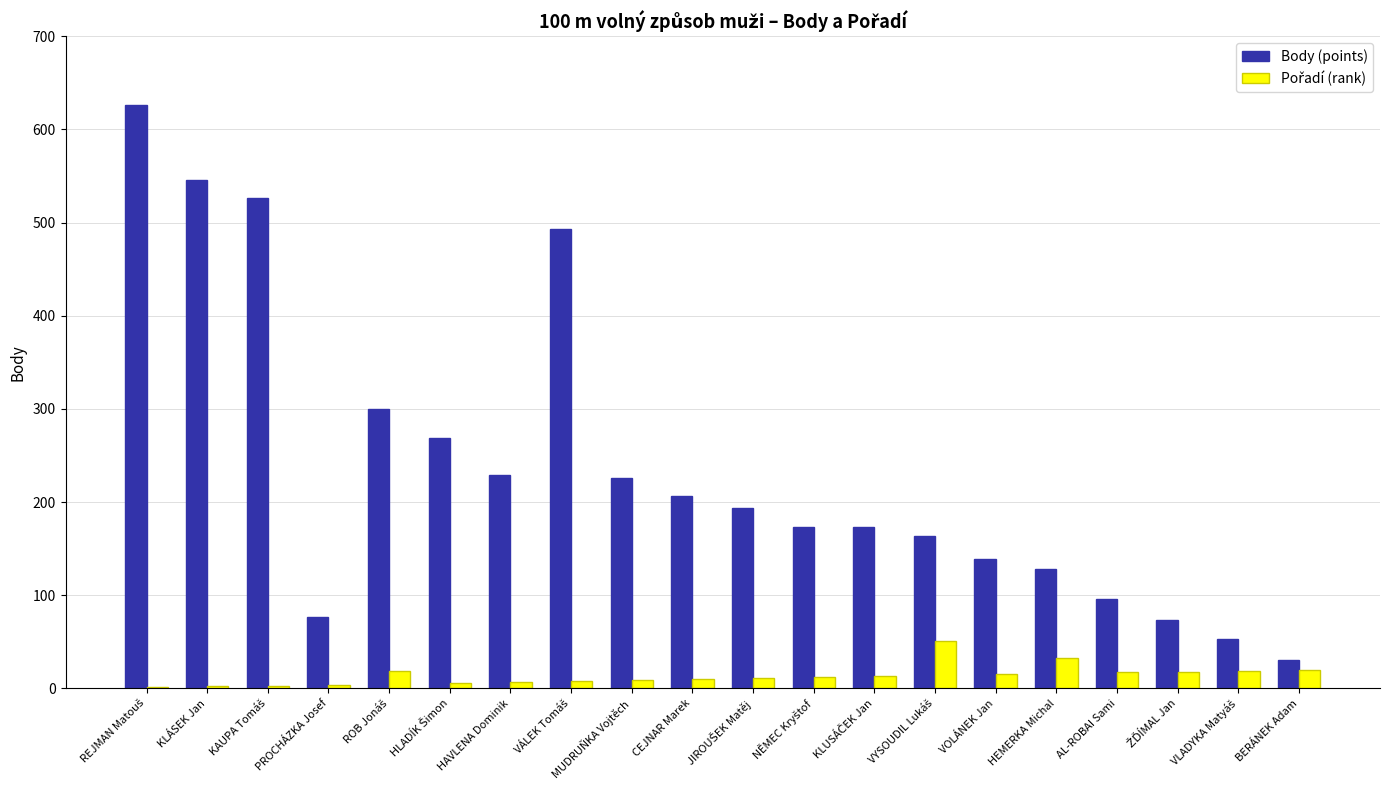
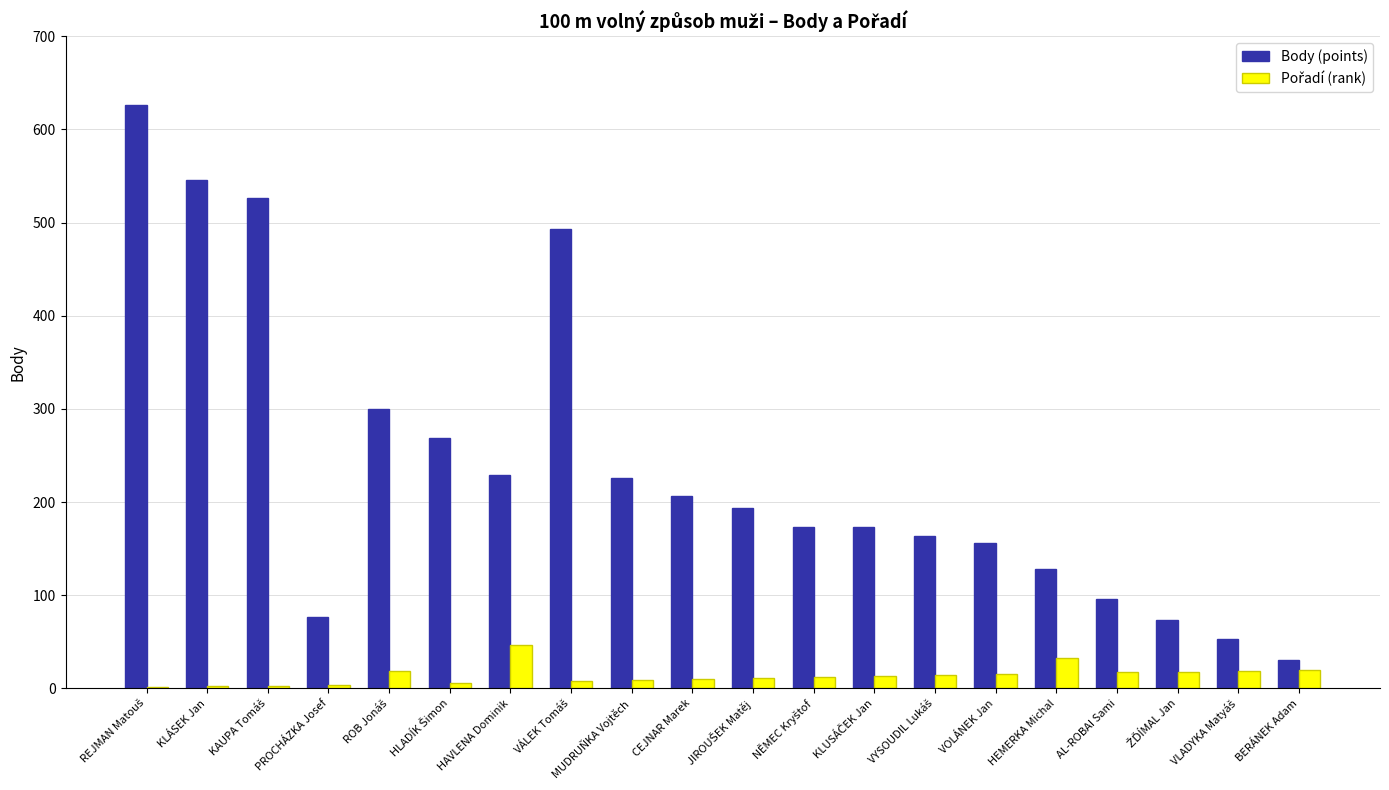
  {
    "Body (points)": {
      "REJMAN Matouš": 630,
      "KLÁSEK Jan": 550,
      "KAUPA Tomáš": 530,
      "PROCHÁZKA Josef": 80,
      "ROB Jonáš": 300,
      "HLADÍK Šimon": 270,
      "HAVLENA Dominik": 230,
      "VÁLEK Tomáš": 490,
      "MUDRUŇKA Vojtěch": 230,
      "CEJNAR Marek": 210,
      "JIROUŠEK Matěj": 190,
      "NĚMEC Kryštof": 170,
      "KLUSÁČEK Jan": 170,
      "VYSOUDIL Lukáš": 160,
-     "VOLÁNEK Jan": 140,
+     "VOLÁNEK Jan": 160,
      "HEMERKA Michal": 130,
      "AL-ROBAI Sami": 100,
      "ŽĎÍMAL Jan": 70,
      "VLADYKA Matyáš": 50,
      "BERÁNEK Adam": 30
    },
    "Pořadí (rank)": {
      "KAUPA Tomáš": 0,
      "PROCHÁZKA Josef": 0,
      "ROB Jonáš": 20,
      "HLADÍK Šimon": 10,
-     "HAVLENA Dominik": 10,
+     "HAVLENA Dominik": 50,
      "VÁLEK Tomáš": 10,
      "MUDRUŇKA Vojtěch": 10,
      "CEJNAR Marek": 10,
      "JIROUŠEK Matěj": 10,
      "NĚMEC Kryštof": 10,
      "KLUSÁČEK Jan": 10,
-     "VYSOUDIL Lukáš": 50,
+     "VYSOUDIL Lukáš": 10,
      "VOLÁNEK Jan": 20,
      "HEMERKA Michal": 30,
      "AL-ROBAI Sami": 20,
      "ŽĎÍMAL Jan": 20,
      "VLADYKA Matyáš": 20,
      "BERÁNEK Adam": 20
    }
  }
